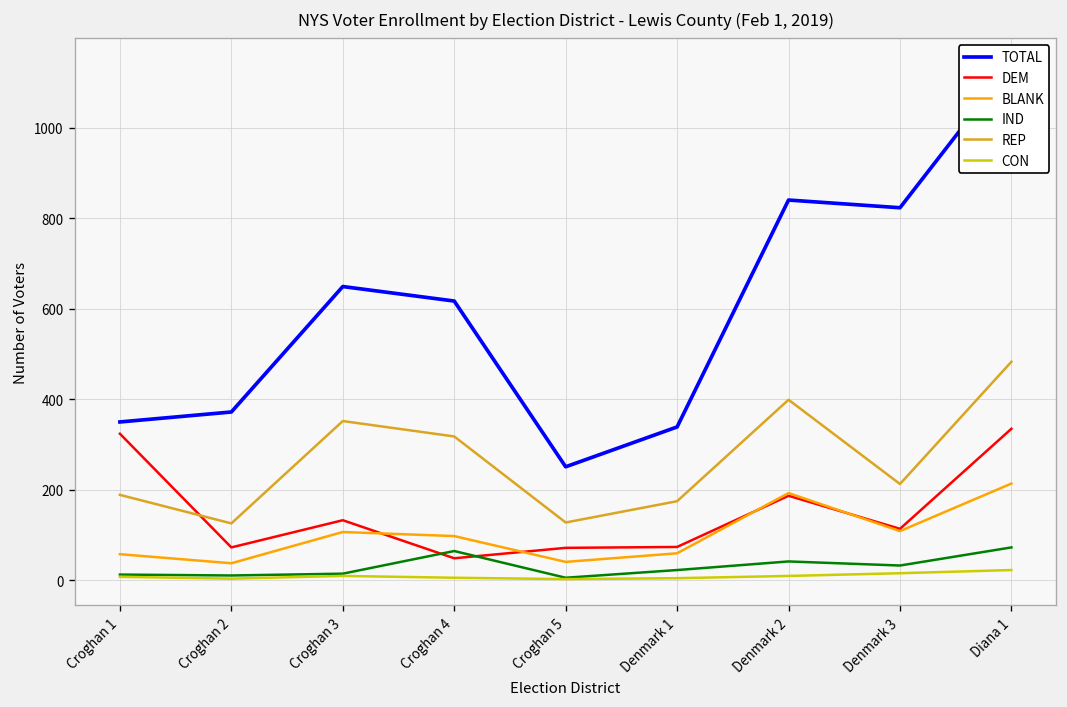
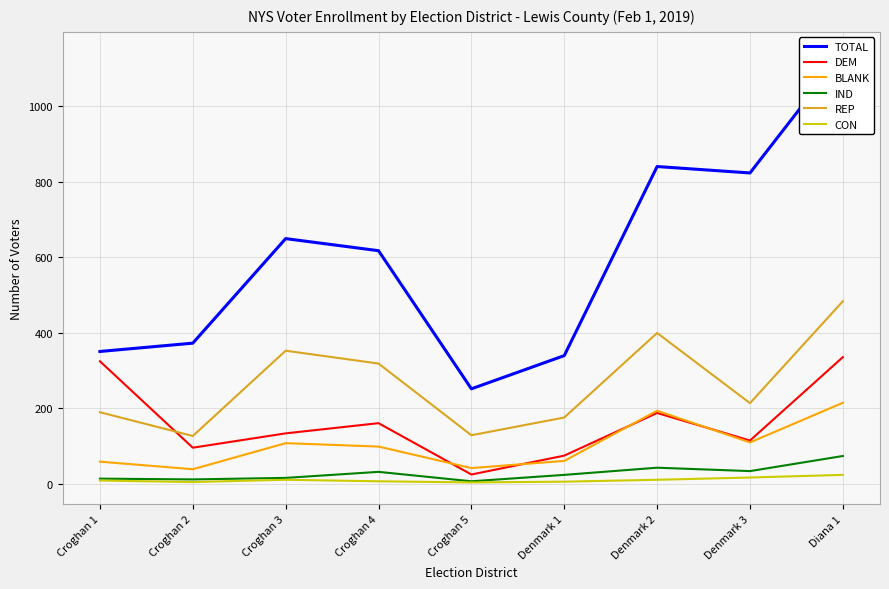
  {
    "TOTAL": {
      "Croghan 1": 350,
      "Croghan 2": 370,
      "Croghan 3": 650,
      "Croghan 4": 620,
      "Croghan 5": 250,
      "Denmark 1": 340,
      "Denmark 2": 840,
      "Denmark 3": 820
    },
    "DEM": {
      "Croghan 1": 320,
-     "Croghan 2": 70,
+     "Croghan 2": 100,
      "Croghan 3": 130,
-     "Croghan 4": 50,
-     "Croghan 5": 70,
+     "Croghan 4": 160,
+     "Croghan 5": 20,
      "Denmark 1": 70,
      "Diana 1": 340
    },
    "IND": {
      "Croghan 2": 10,
-     "Croghan 4": 70,
+     "Croghan 4": 30,
      "Denmark 1": 20,
      "Denmark 2": 40,
      "Denmark 3": 30,
      "Diana 1": 70
    }
  }
